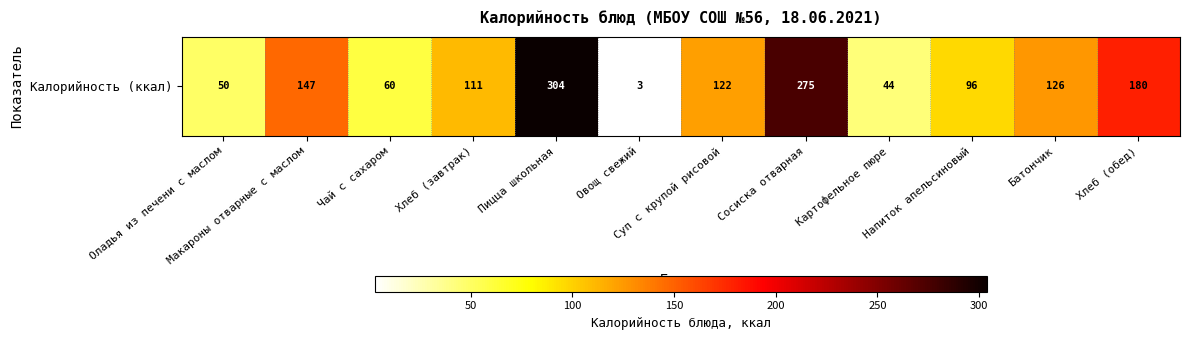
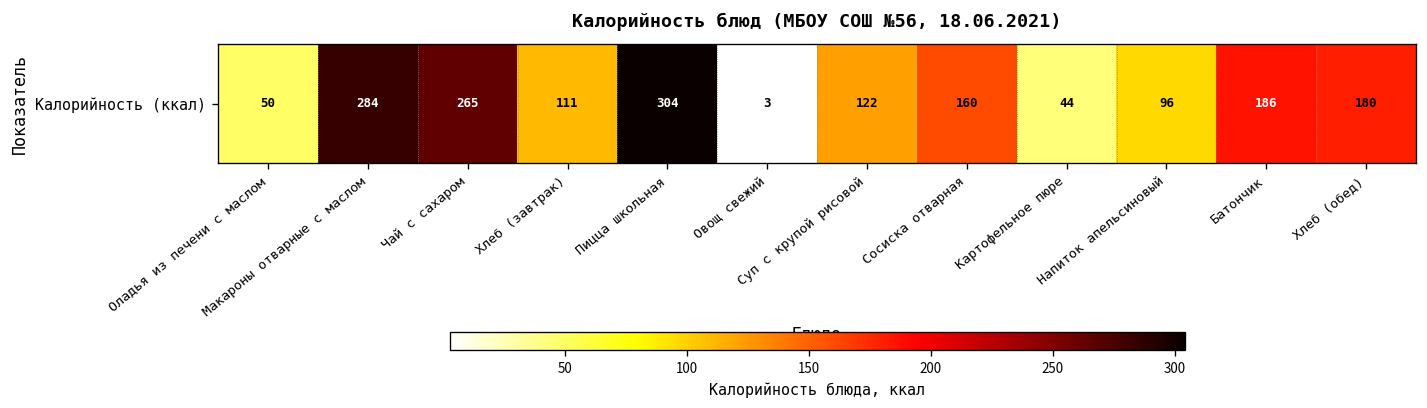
  {
    "Калорийность (ккал)": {
      "Оладья из печени с маслом": 50,
-     "Макароны отварные с маслом": 147,
-     "Чай с сахаром": 60,
+     "Макароны отварные с маслом": 284,
+     "Чай с сахаром": 265,
      "Хлеб (завтрак)": 111,
      "Пицца школьная": 304,
      "Овощ свежий": 3,
      "Суп с крупой рисовой": 122,
-     "Сосиска отварная": 275,
+     "Сосиска отварная": 160,
      "Картофельное пюре": 44,
      "Напиток апельсиновый": 96,
-     "Батончик": 126,
+     "Батончик": 186,
      "Хлеб (обед)": 180
    }
  }
